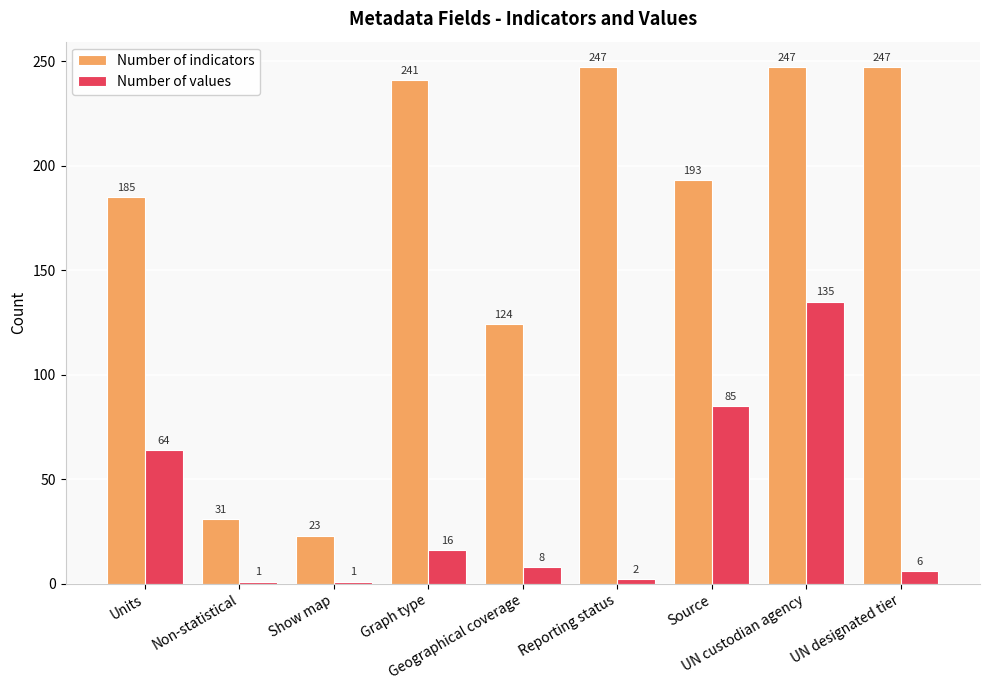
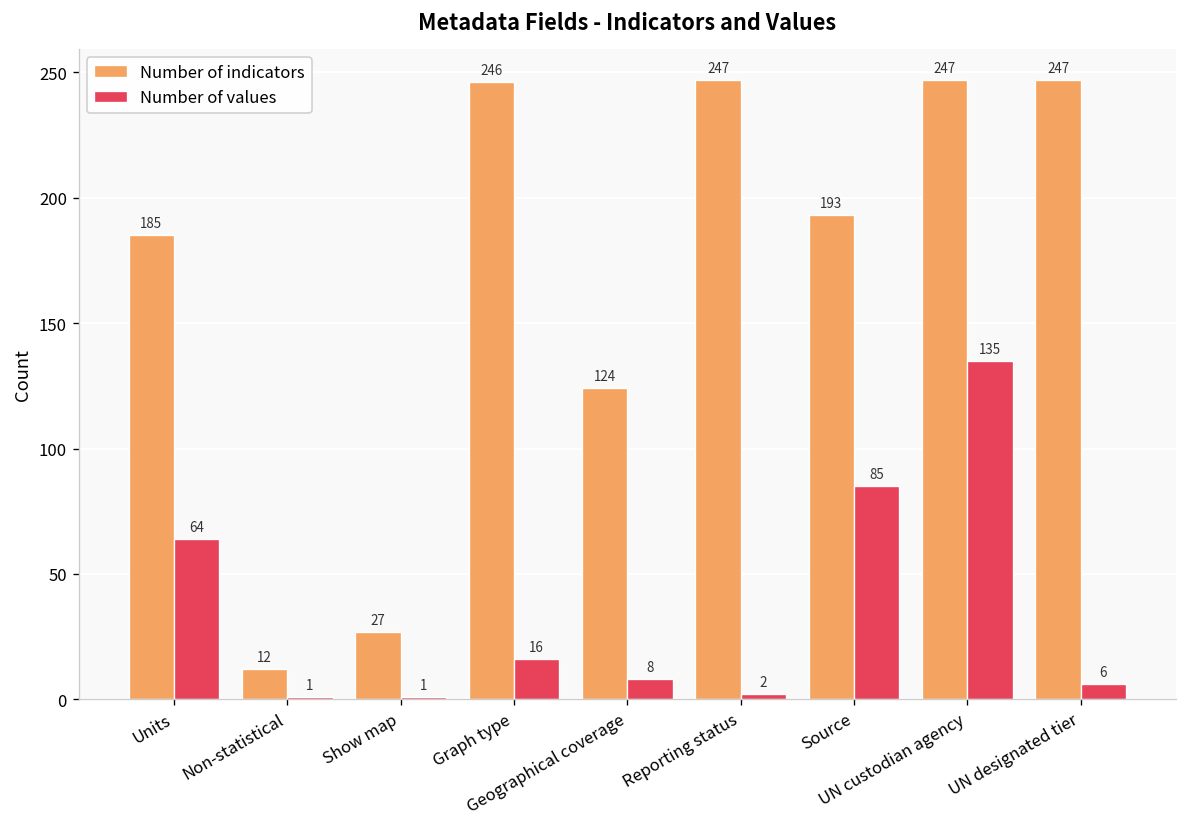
  {
    "Number of indicators": {
      "Units": 185,
-     "Non-statistical": 31,
-     "Show map": 23,
-     "Graph type": 241,
+     "Non-statistical": 12,
+     "Show map": 27,
+     "Graph type": 246,
      "Geographical coverage": 124,
      "Reporting status": 247,
      "Source": 193,
      "UN custodian agency": 247,
      "UN designated tier": 247
    },
    "Number of values": {
      "Units": 64,
      "Non-statistical": 1,
      "Show map": 1,
      "Graph type": 16,
      "Geographical coverage": 8,
      "Reporting status": 2,
      "Source": 85,
      "UN custodian agency": 135,
      "UN designated tier": 6
    }
  }
